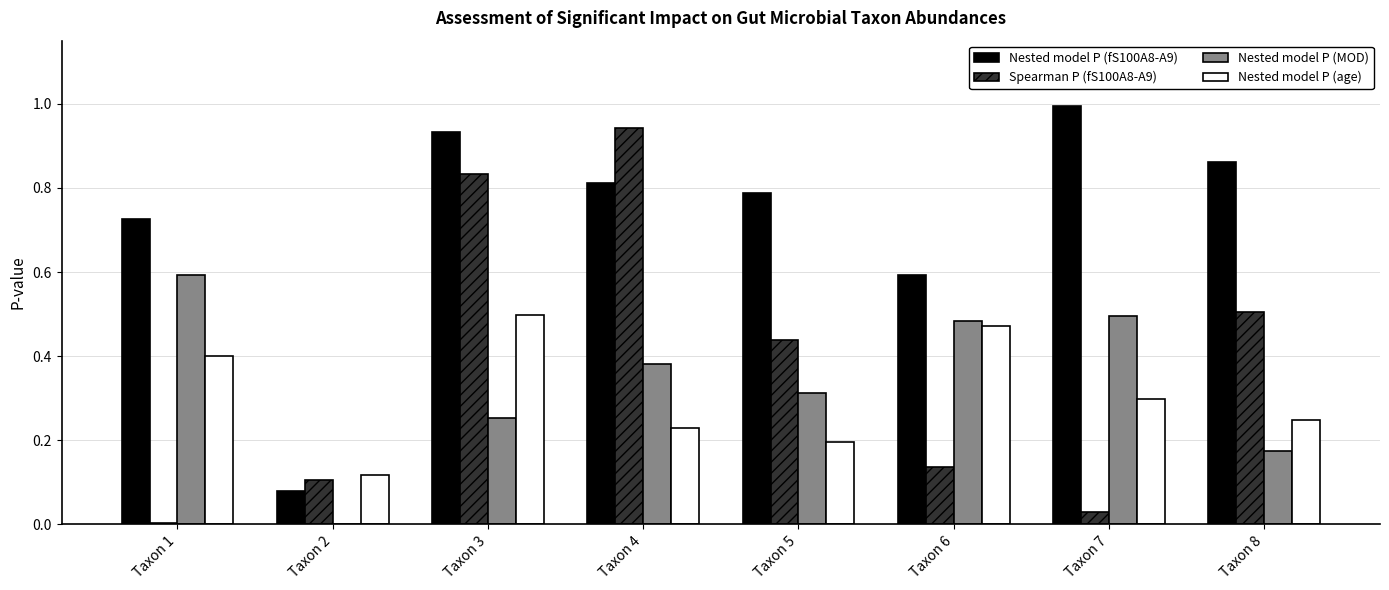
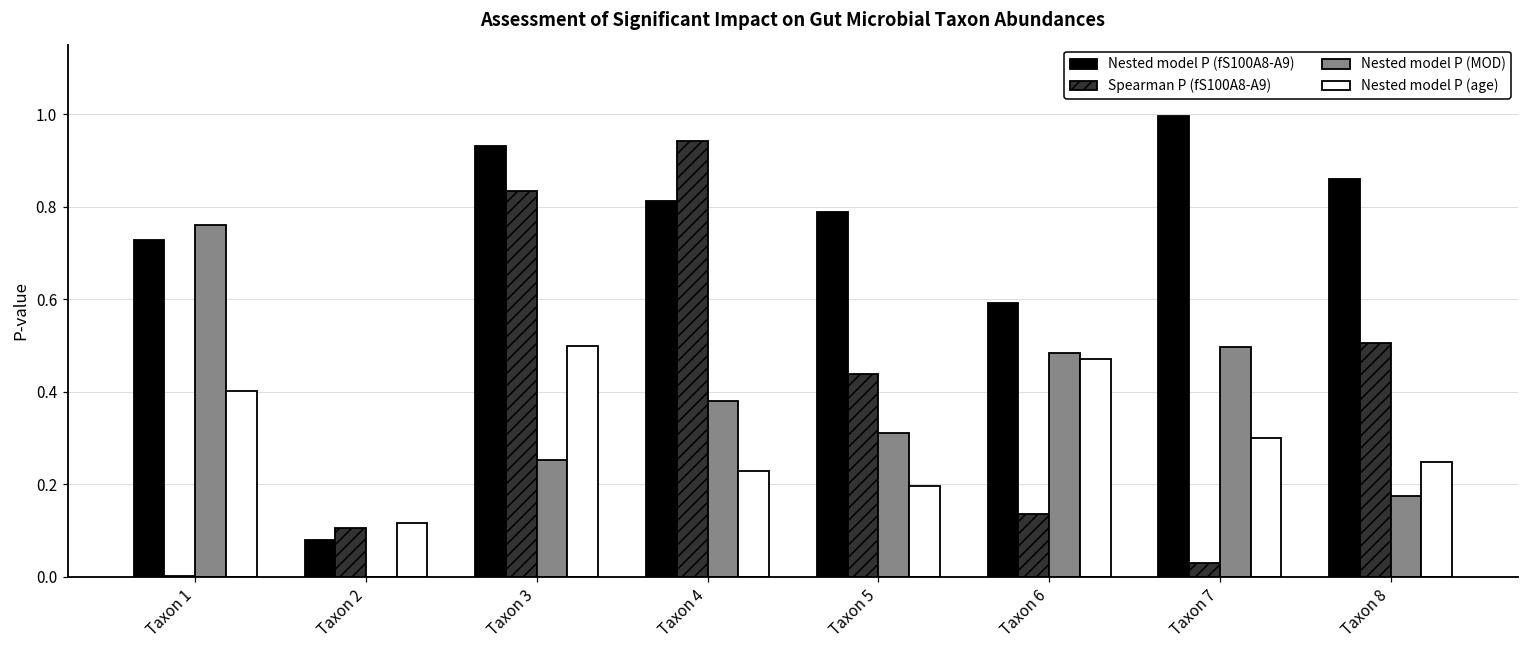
  {
    "Nested model P (fS100A8-A9)": {
      "Taxon 1": 0.73,
      "Taxon 2": 0.08,
      "Taxon 3": 0.93,
      "Taxon 4": 0.81,
      "Taxon 5": 0.79,
      "Taxon 6": 0.59,
      "Taxon 7": 1.00,
      "Taxon 8": 0.86
    },
    "Spearman P (fS100A8-A9)": {
      "Taxon 2": 0.11,
      "Taxon 3": 0.83,
      "Taxon 4": 0.94,
      "Taxon 5": 0.44,
      "Taxon 6": 0.14,
      "Taxon 7": 0.03,
      "Taxon 8": 0.51
    },
    "Nested model P (MOD)": {
-     "Taxon 1": 0.59,
+     "Taxon 1": 0.76,
      "Taxon 3": 0.25,
      "Taxon 4": 0.38,
      "Taxon 5": 0.31,
      "Taxon 6": 0.48,
      "Taxon 7": 0.50,
      "Taxon 8": 0.17
    },
    "Nested model P (age)": {
      "Taxon 1": 0.40,
      "Taxon 2": 0.12,
      "Taxon 3": 0.50,
      "Taxon 4": 0.23,
      "Taxon 5": 0.20,
      "Taxon 6": 0.47,
      "Taxon 7": 0.30,
      "Taxon 8": 0.25
    }
  }
